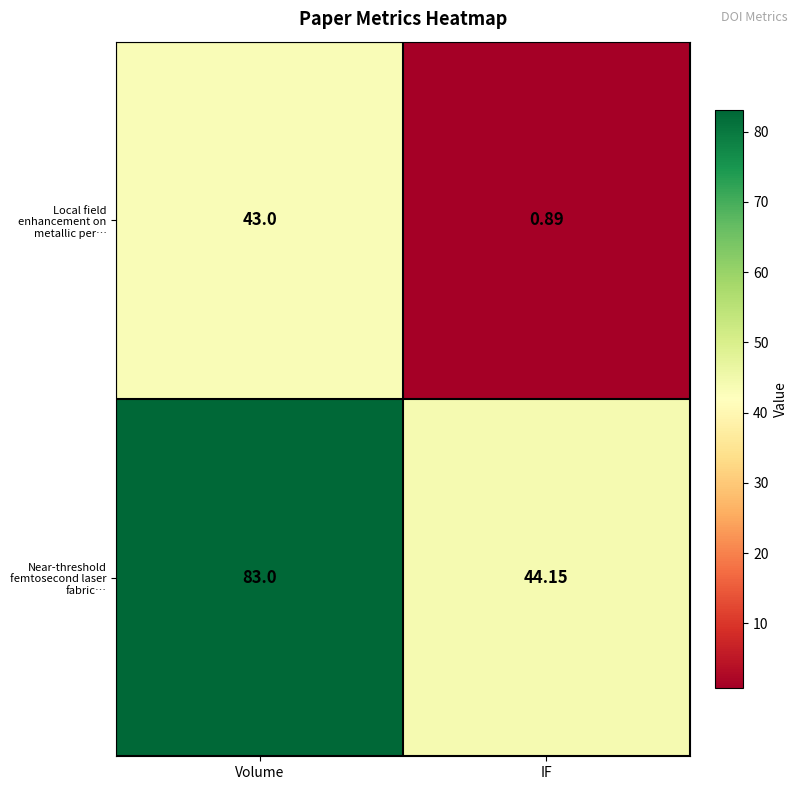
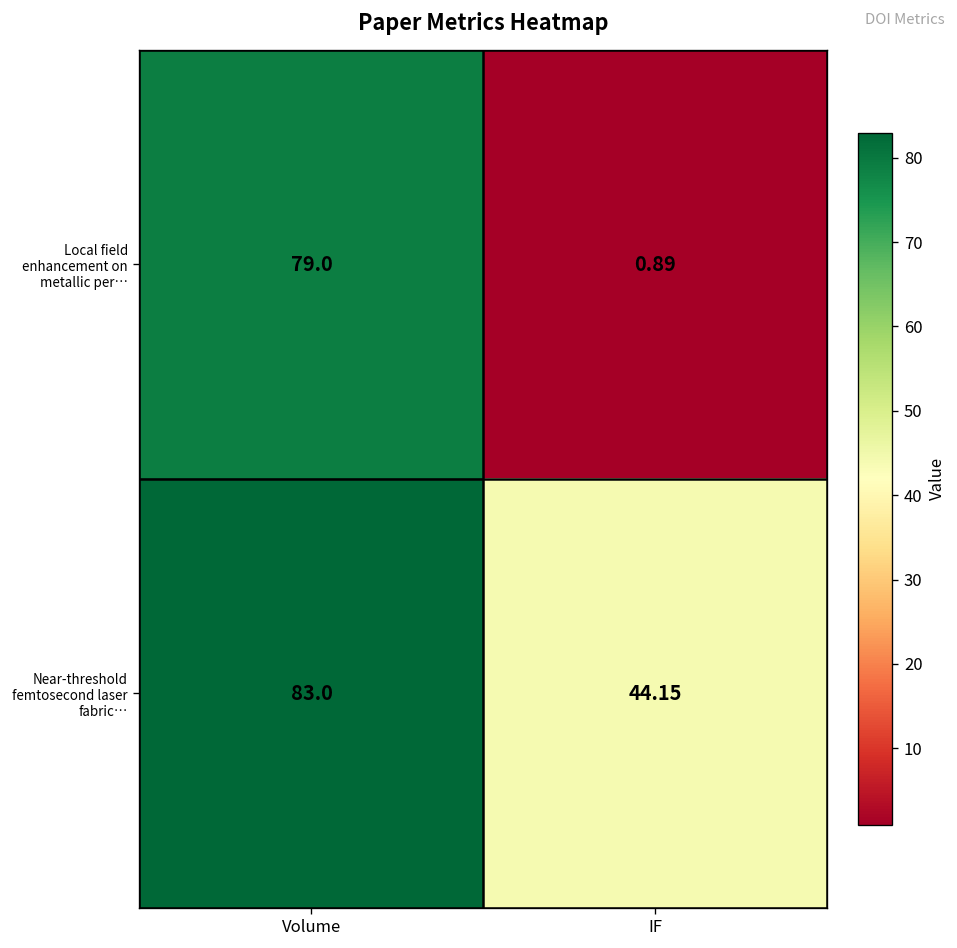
  {
    "Local field enhancement on metallic per…": {
-     "Volume": 43.0,
+     "Volume": 79.0,
      "IF": 0.89
    },
    "Near-threshold femtosecond laser fabric…": {
      "Volume": 83.0,
      "IF": 44.15
    }
  }
